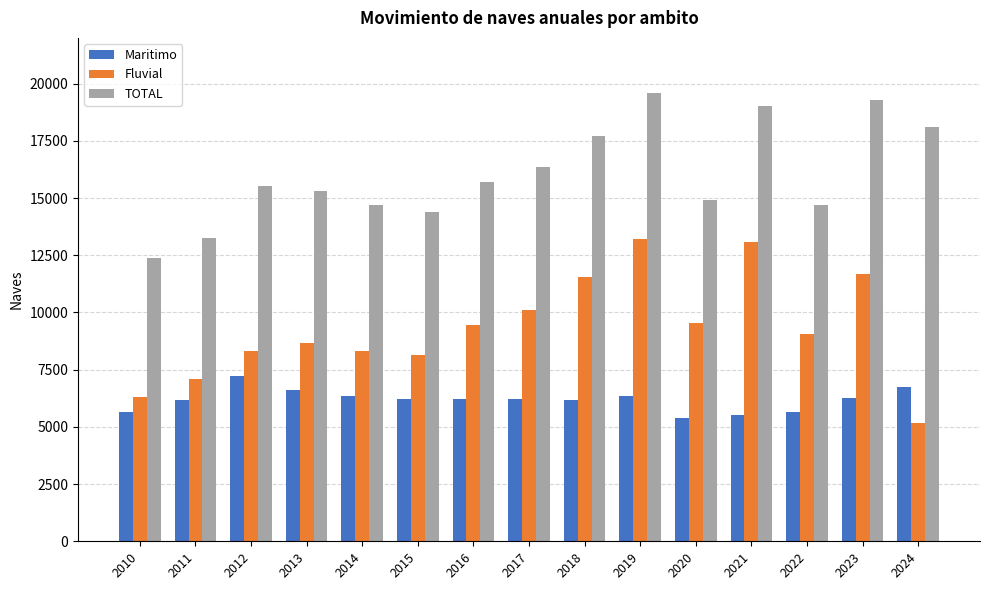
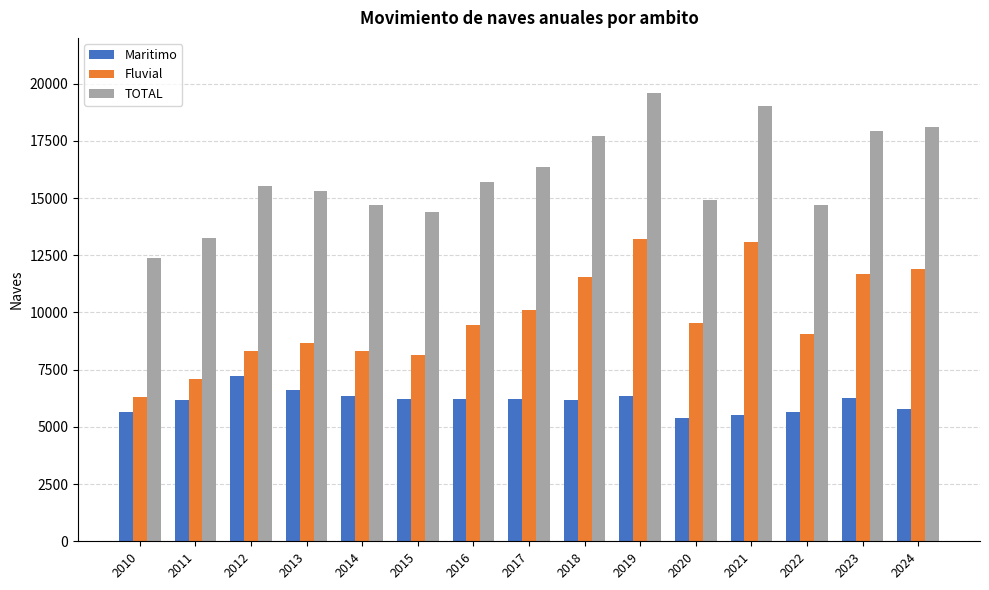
  {
    "Maritimo": {
      "2010": 5600,
      "2011": 6200,
      "2012": 7200,
      "2013": 6600,
      "2014": 6400,
      "2015": 6200,
      "2016": 6200,
      "2017": 6200,
      "2018": 6200,
      "2019": 6300,
      "2020": 5400,
      "2021": 5500,
      "2022": 5700,
      "2023": 6200,
-     "2024": 6700
+     "2024": 5800
    },
    "Fluvial": {
      "2010": 6300,
      "2011": 7100,
      "2012": 8300,
      "2013": 8700,
      "2014": 8300,
      "2015": 8100,
      "2016": 9500,
      "2017": 10100,
      "2018": 11600,
      "2019": 13200,
      "2020": 9500,
      "2021": 13100,
      "2022": 9000,
      "2023": 11700,
-     "2024": 5200
+     "2024": 11900
    },
    "TOTAL": {
      "2010": 12400,
      "2011": 13300,
      "2012": 15500,
      "2013": 15300,
      "2014": 14700,
      "2015": 14400,
      "2016": 15700,
      "2017": 16300,
      "2018": 17700,
      "2019": 19600,
      "2020": 14900,
      "2021": 19000,
      "2022": 14700,
-     "2023": 19300,
+     "2023": 17900,
      "2024": 18100
    }
  }
